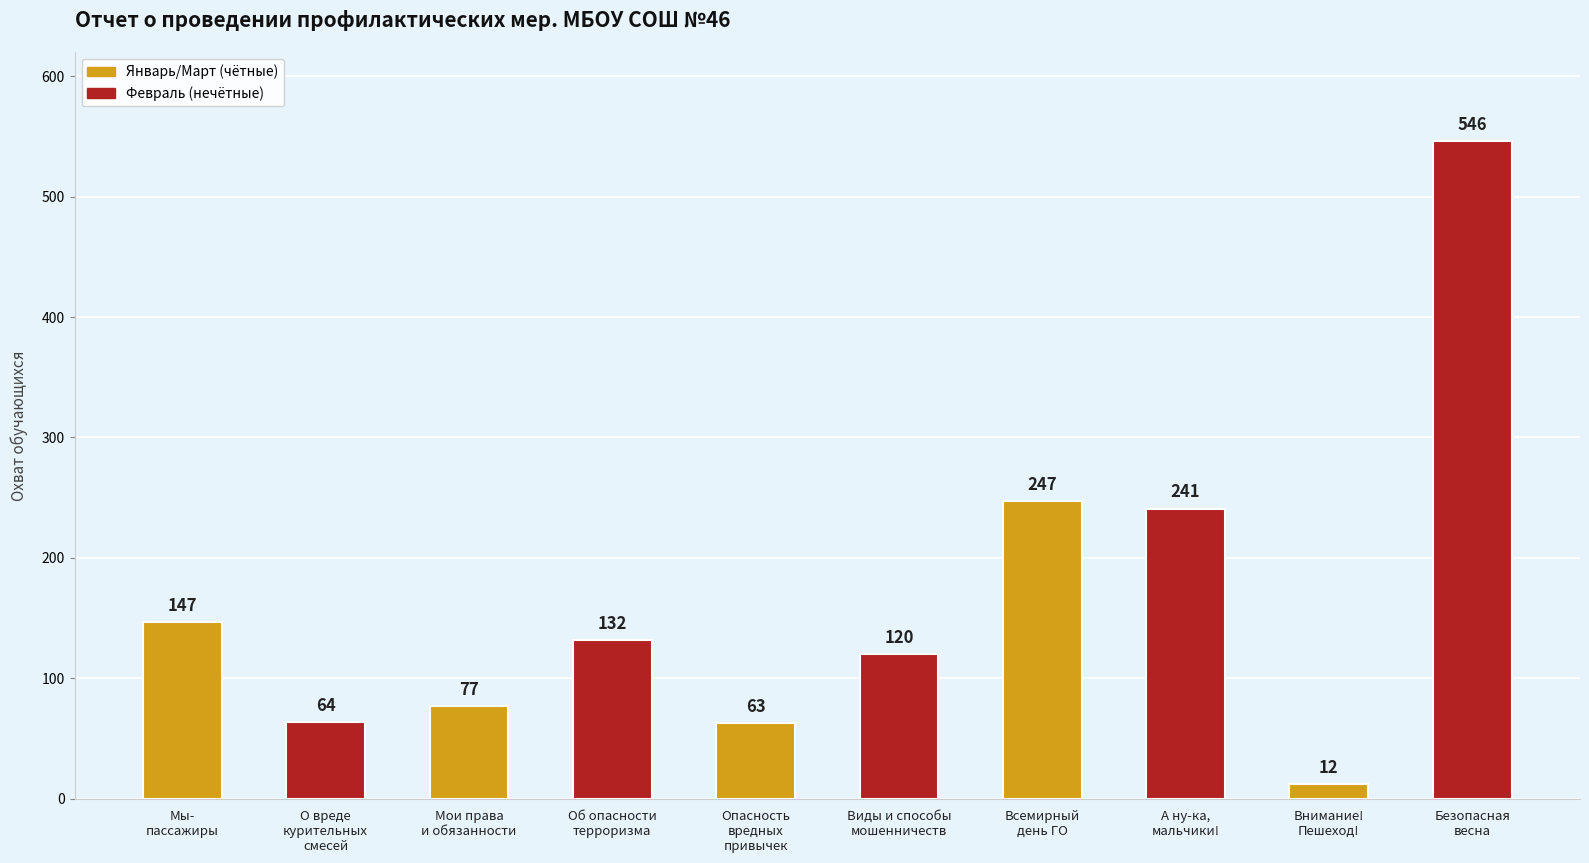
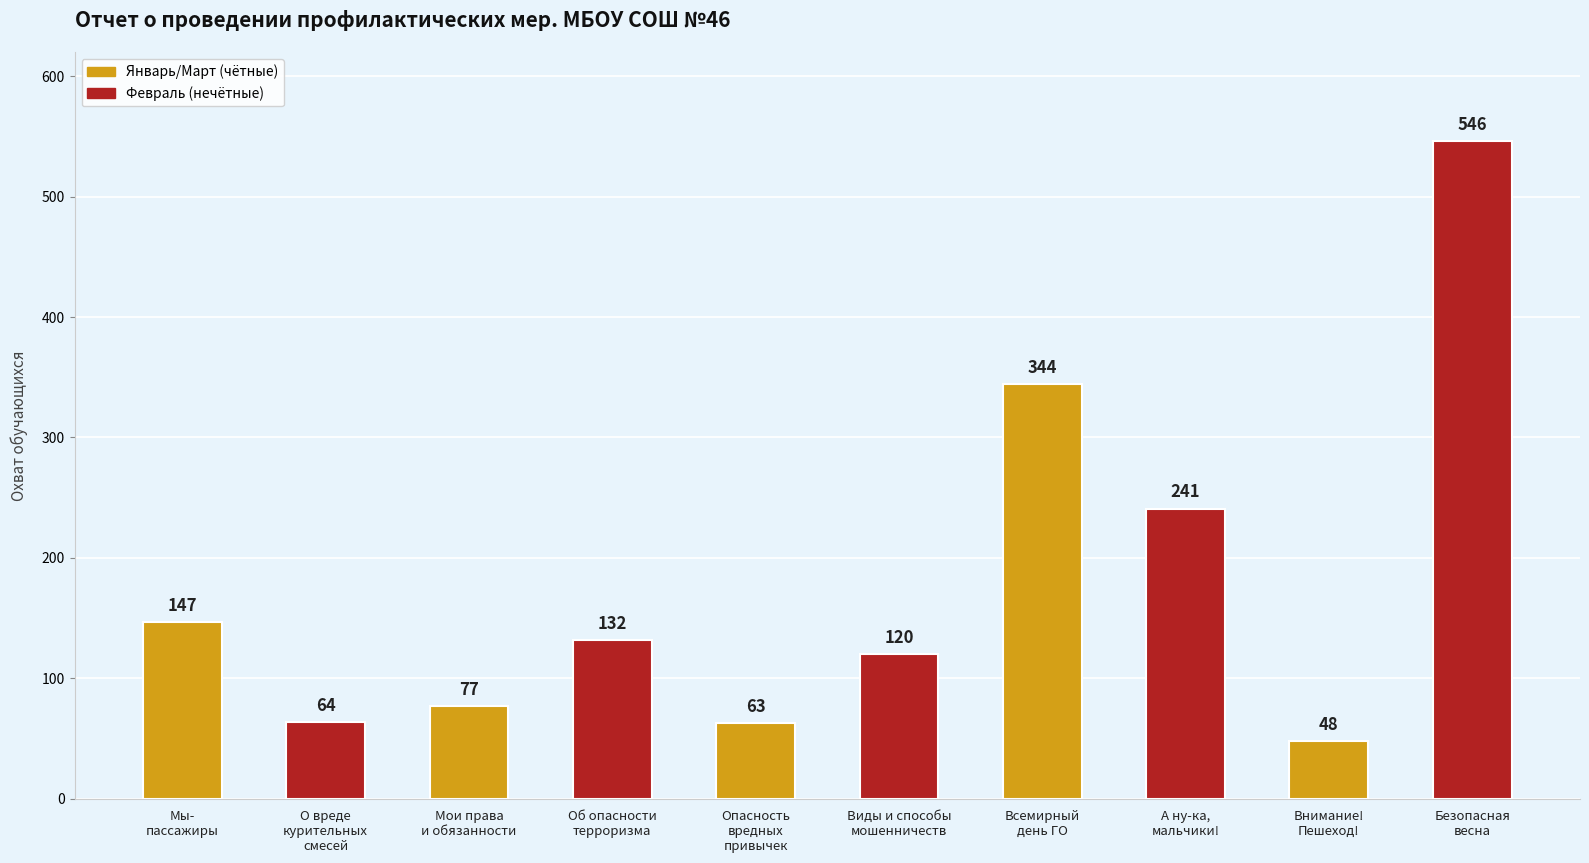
  {
    "Мы- пассажиры": 147,
    "О вреде курительных смесей": 64,
    "Мои права и обязанности": 77,
    "Об опасности терроризма": 132,
    "Опасность вредных привычек": 63,
    "Виды и способы мошенничеств": 120,
-   "Всемирный день ГО": 247,
+   "Всемирный день ГО": 344,
    "А ну-ка, мальчики!": 241,
-   "Внимание! Пешеход!": 12,
+   "Внимание! Пешеход!": 48,
    "Безопасная весна": 546
  }
